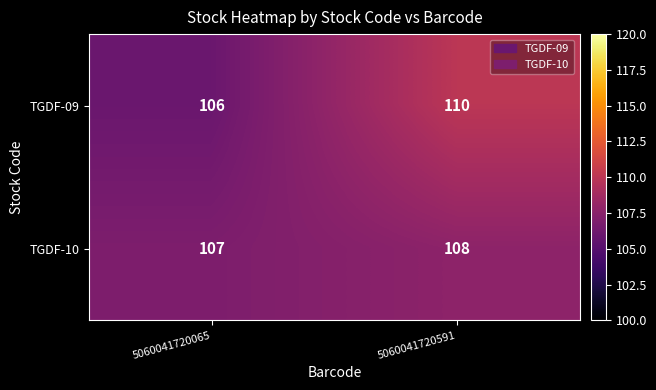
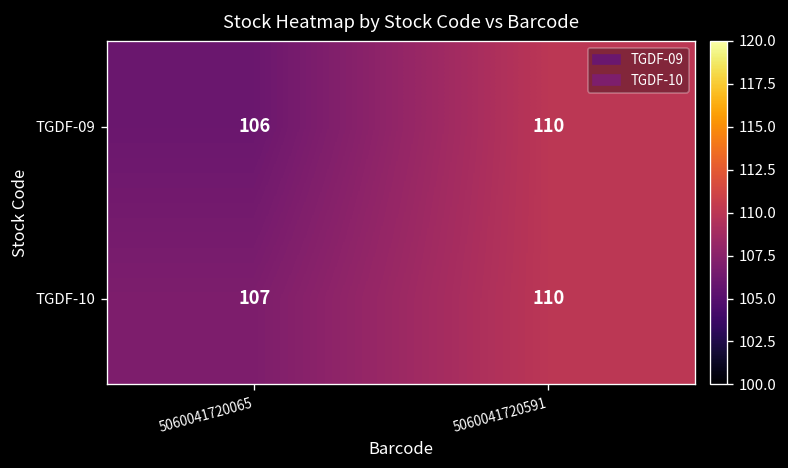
  {
    "TGDF-09": {
      "5060041720065": 106,
      "5060041720591": 110
    },
    "TGDF-10": {
      "5060041720065": 107,
-     "5060041720591": 108
+     "5060041720591": 110
    }
  }
